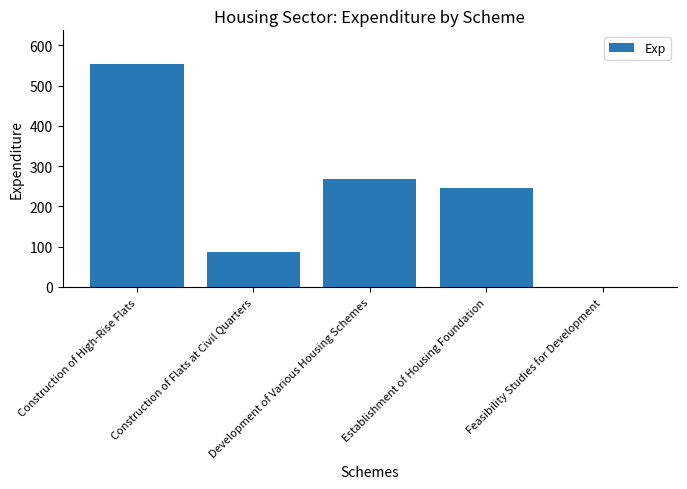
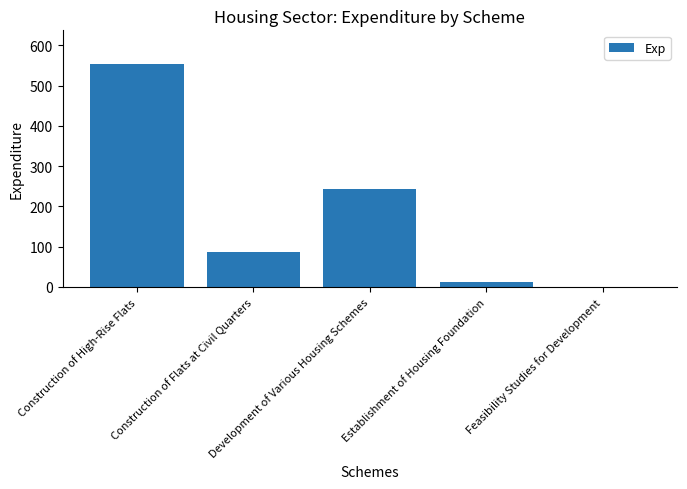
  {
    "Construction of High-Rise Flats": 550,
    "Construction of Flats at Civil Quarters": 90,
-   "Development of Various Housing Schemes": 270,
-   "Establishment of Housing Foundation": 240,
+   "Development of Various Housing Schemes": 240,
+   "Establishment of Housing Foundation": 10,
    "Feasibility Studies for Development": 0
  }
